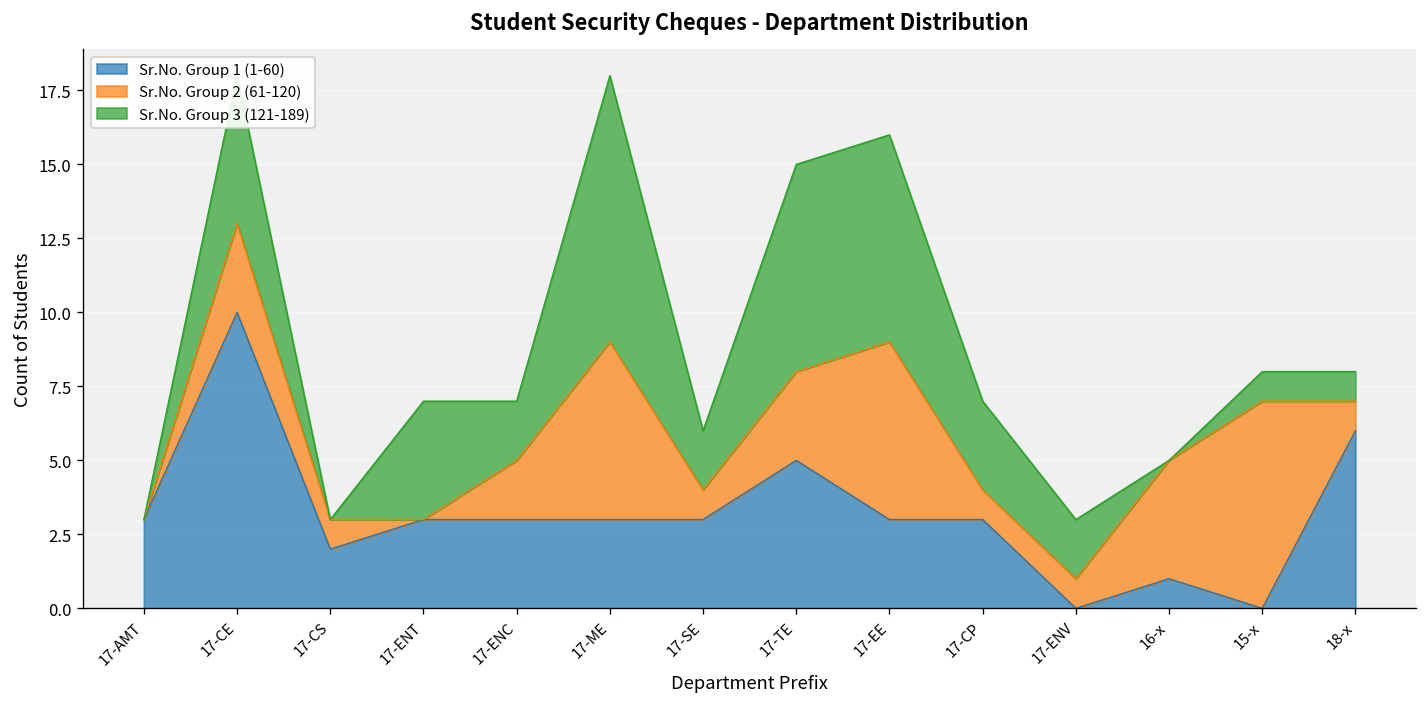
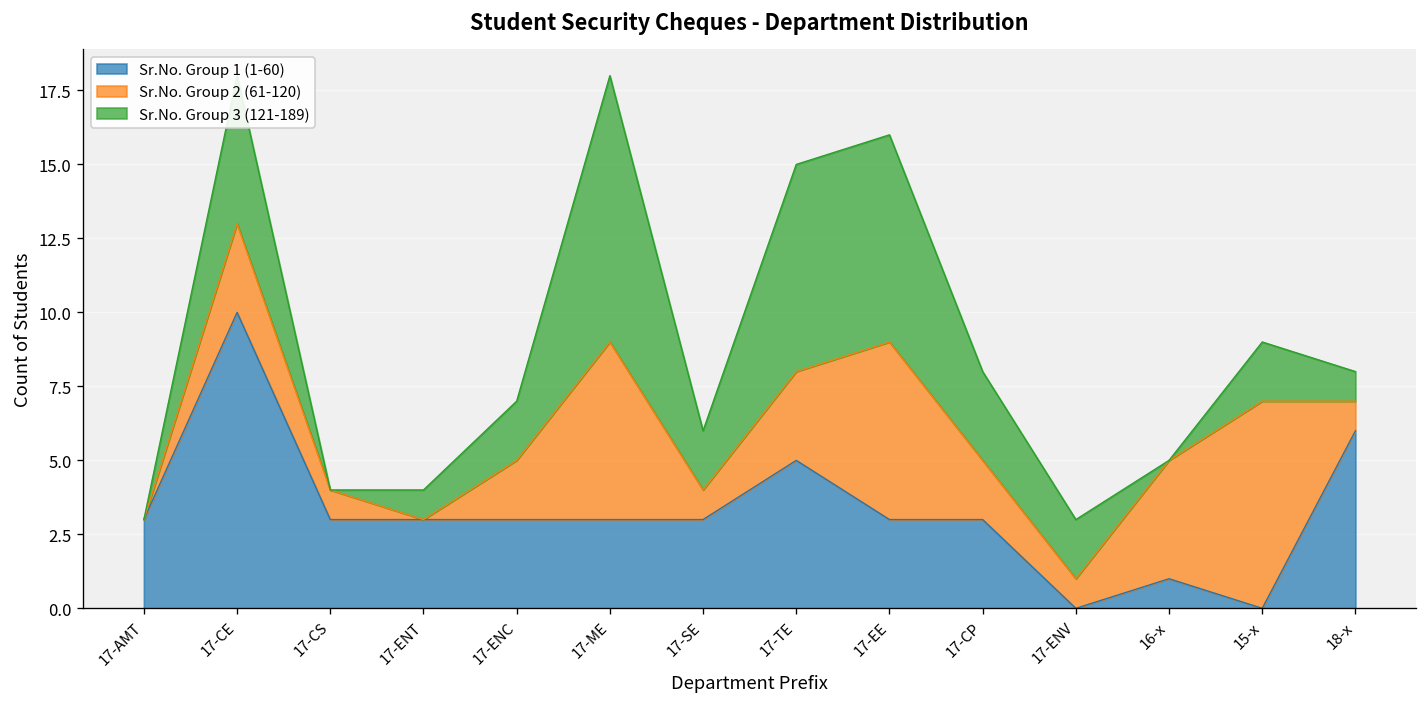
  {
    "Sr.No. Group 1 (1-60)": {
      "17-CE": 10,
-     "17-CS": 2,
+     "17-CS": 3,
      "17-ENC": 3,
      "17-ME": 3,
      "17-SE": 3,
      "17-TE": 5,
      "17-EE": 3,
      "17-CP": 3,
      "17-ENV": 0,
      "16-x": 1,
      "15-x": 0,
      "18-x": 6
    },
    "Sr.No. Group 2 (61-120)": {
      "17-CE": 3,
      "17-ENC": 2,
      "17-ME": 6,
      "17-SE": 1,
      "17-TE": 3,
      "17-EE": 6,
-     "17-CP": 1,
+     "17-CP": 2,
      "17-ENV": 1,
      "15-x": 7,
      "18-x": 1
    },
    "Sr.No. Group 3 (121-189)": {
-     "17-ENT": 4,
+     "17-ENT": 1,
      "17-ENC": 2,
      "17-ME": 9,
      "17-SE": 2,
      "17-TE": 7,
      "17-EE": 7,
      "17-CP": 3,
      "17-ENV": 2,
-     "15-x": 1,
+     "15-x": 2,
      "18-x": 1
    }
  }
